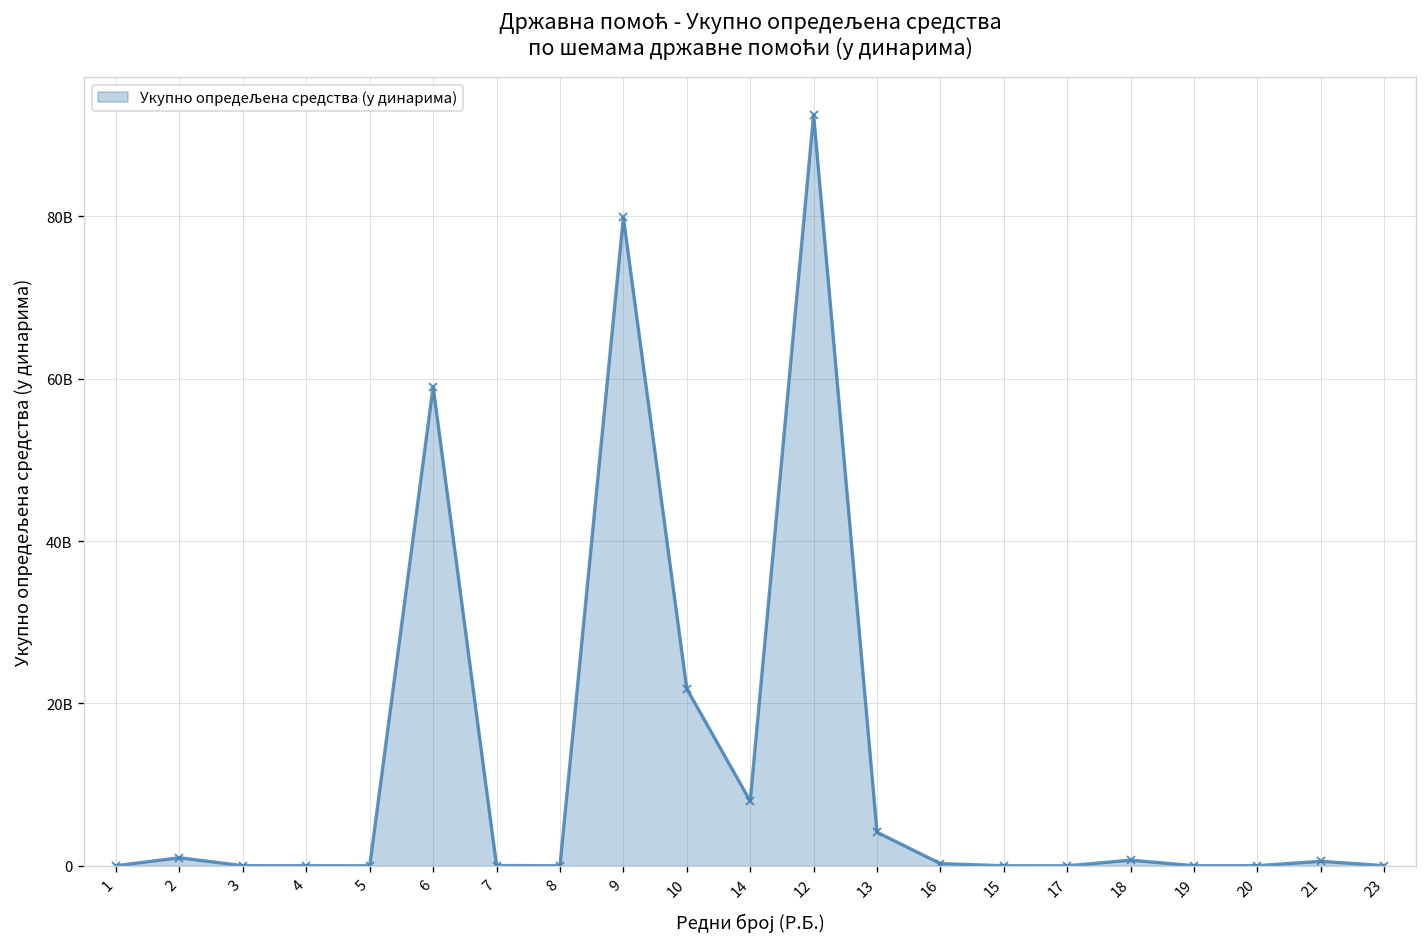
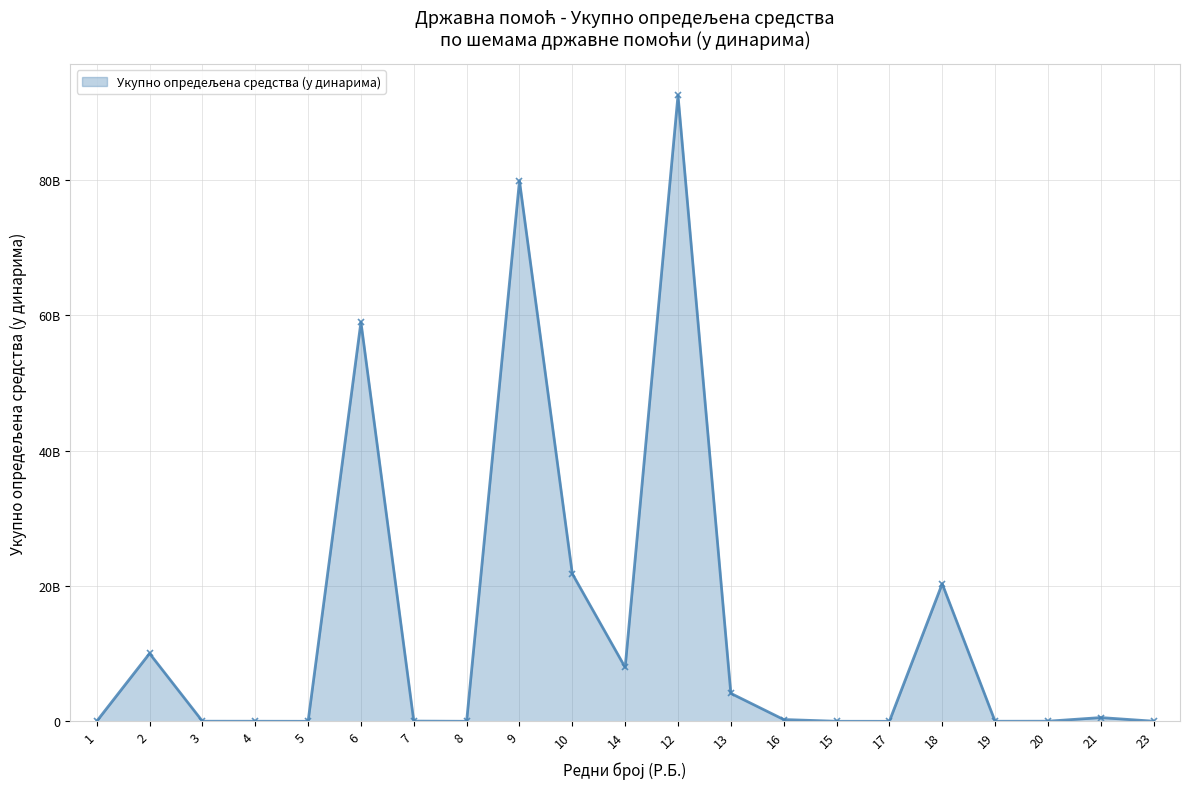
  {
    "1": 0,
-   "2": 1000000000,
+   "2": 10000000000,
    "3": 0,
    "4": 0,
    "5": 0,
    "6": 59000000000,
    "7": 0,
    "8": 0,
    "9": 80000000000,
    "10": 22000000000,
    "14": 8000000000,
    "12": 93000000000,
    "13": 4000000000,
    "16": 0,
    "15": 0,
    "17": 0,
-   "18": 1000000000,
+   "18": 20000000000,
    "19": 0,
    "20": 0,
    "21": 1000000000,
    "23": 0
  }
